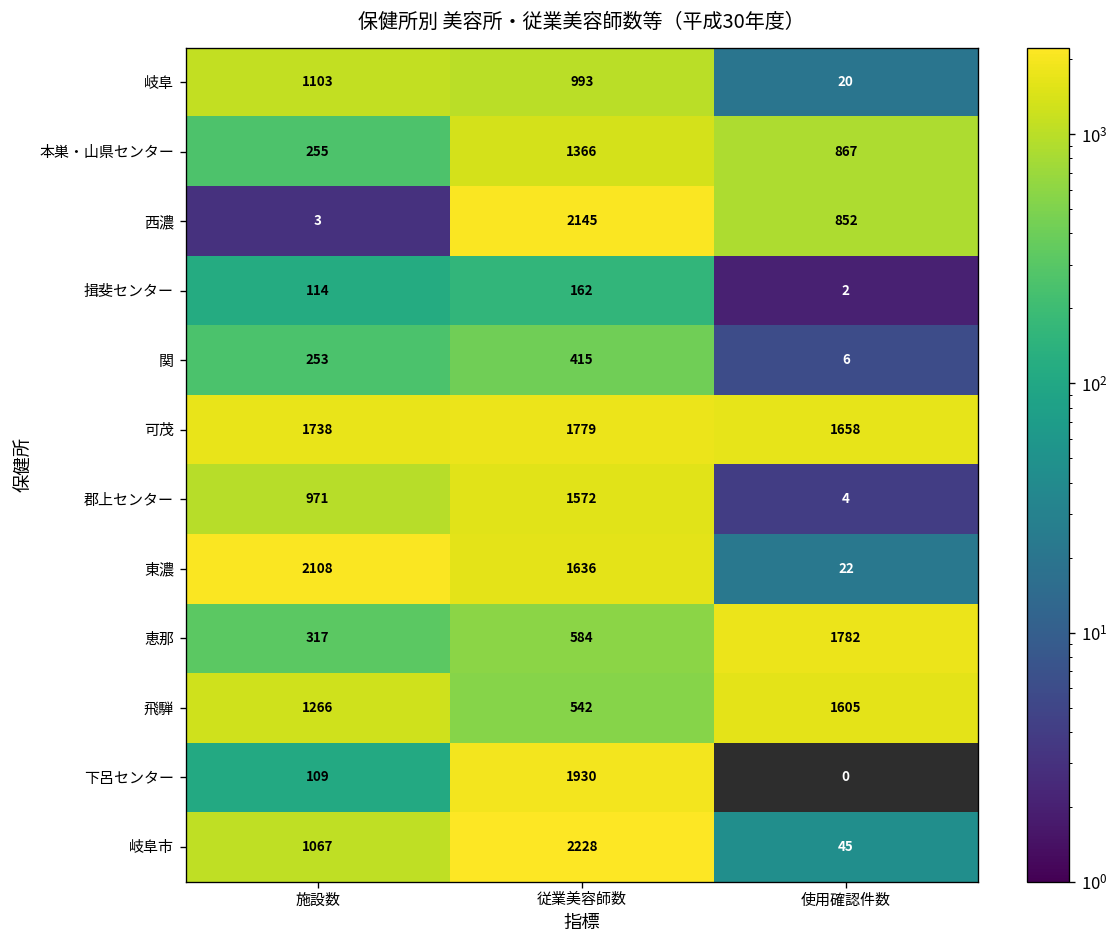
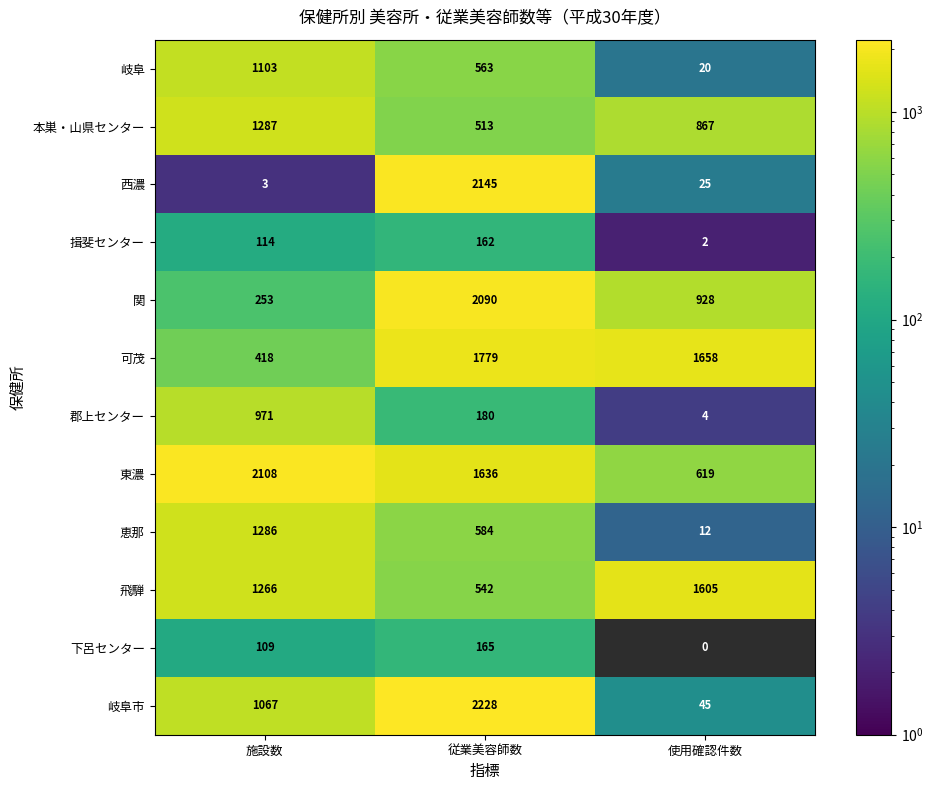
  {
    "岐阜": {
      "施設数": 1103,
-     "従業美容師数": 993,
+     "従業美容師数": 563,
      "使用確認件数": 20
    },
    "本巣・山県センター": {
-     "施設数": 255,
-     "従業美容師数": 1366,
+     "施設数": 1287,
+     "従業美容師数": 513,
      "使用確認件数": 867
    },
    "西濃": {
      "施設数": 3,
      "従業美容師数": 2145,
-     "使用確認件数": 852
+     "使用確認件数": 25
    },
    "揖斐センター": {
      "施設数": 114,
      "従業美容師数": 162,
      "使用確認件数": 2
    },
    "関": {
      "施設数": 253,
-     "従業美容師数": 415,
-     "使用確認件数": 6
+     "従業美容師数": 2090,
+     "使用確認件数": 928
    },
    "可茂": {
-     "施設数": 1738,
+     "施設数": 418,
      "従業美容師数": 1779,
      "使用確認件数": 1658
    },
    "郡上センター": {
      "施設数": 971,
-     "従業美容師数": 1572,
+     "従業美容師数": 180,
      "使用確認件数": 4
    },
    "東濃": {
      "施設数": 2108,
      "従業美容師数": 1636,
-     "使用確認件数": 22
+     "使用確認件数": 619
    },
    "恵那": {
-     "施設数": 317,
+     "施設数": 1286,
      "従業美容師数": 584,
-     "使用確認件数": 1782
+     "使用確認件数": 12
    },
    "飛騨": {
      "施設数": 1266,
      "従業美容師数": 542,
      "使用確認件数": 1605
    },
    "下呂センター": {
      "施設数": 109,
-     "従業美容師数": 1930
+     "従業美容師数": 165
    },
    "岐阜市": {
      "施設数": 1067,
      "従業美容師数": 2228,
      "使用確認件数": 45
    }
  }
